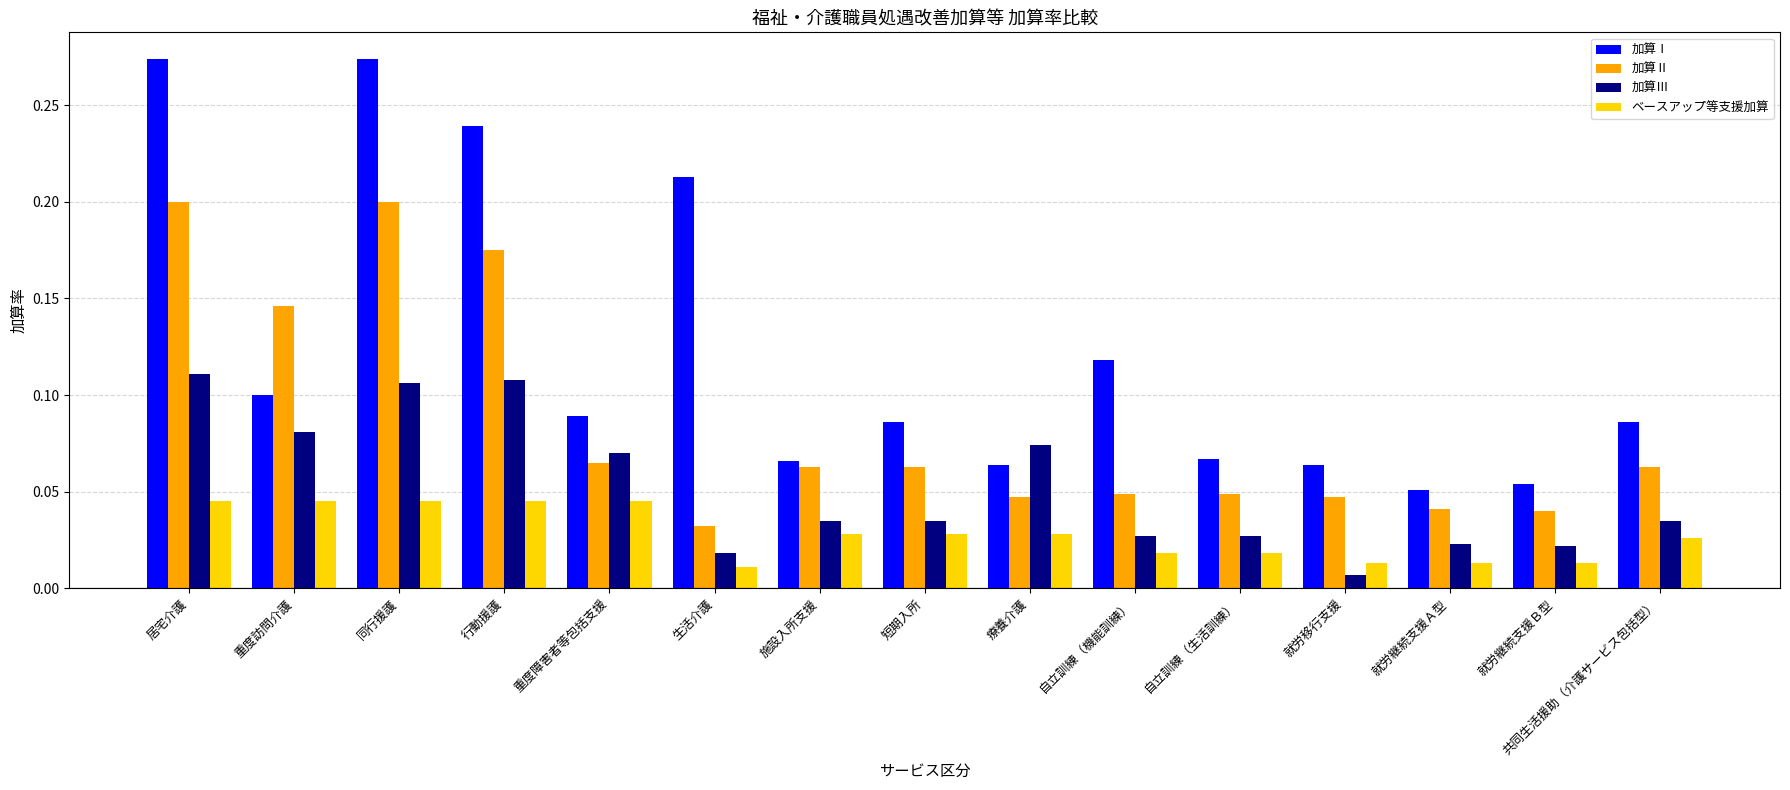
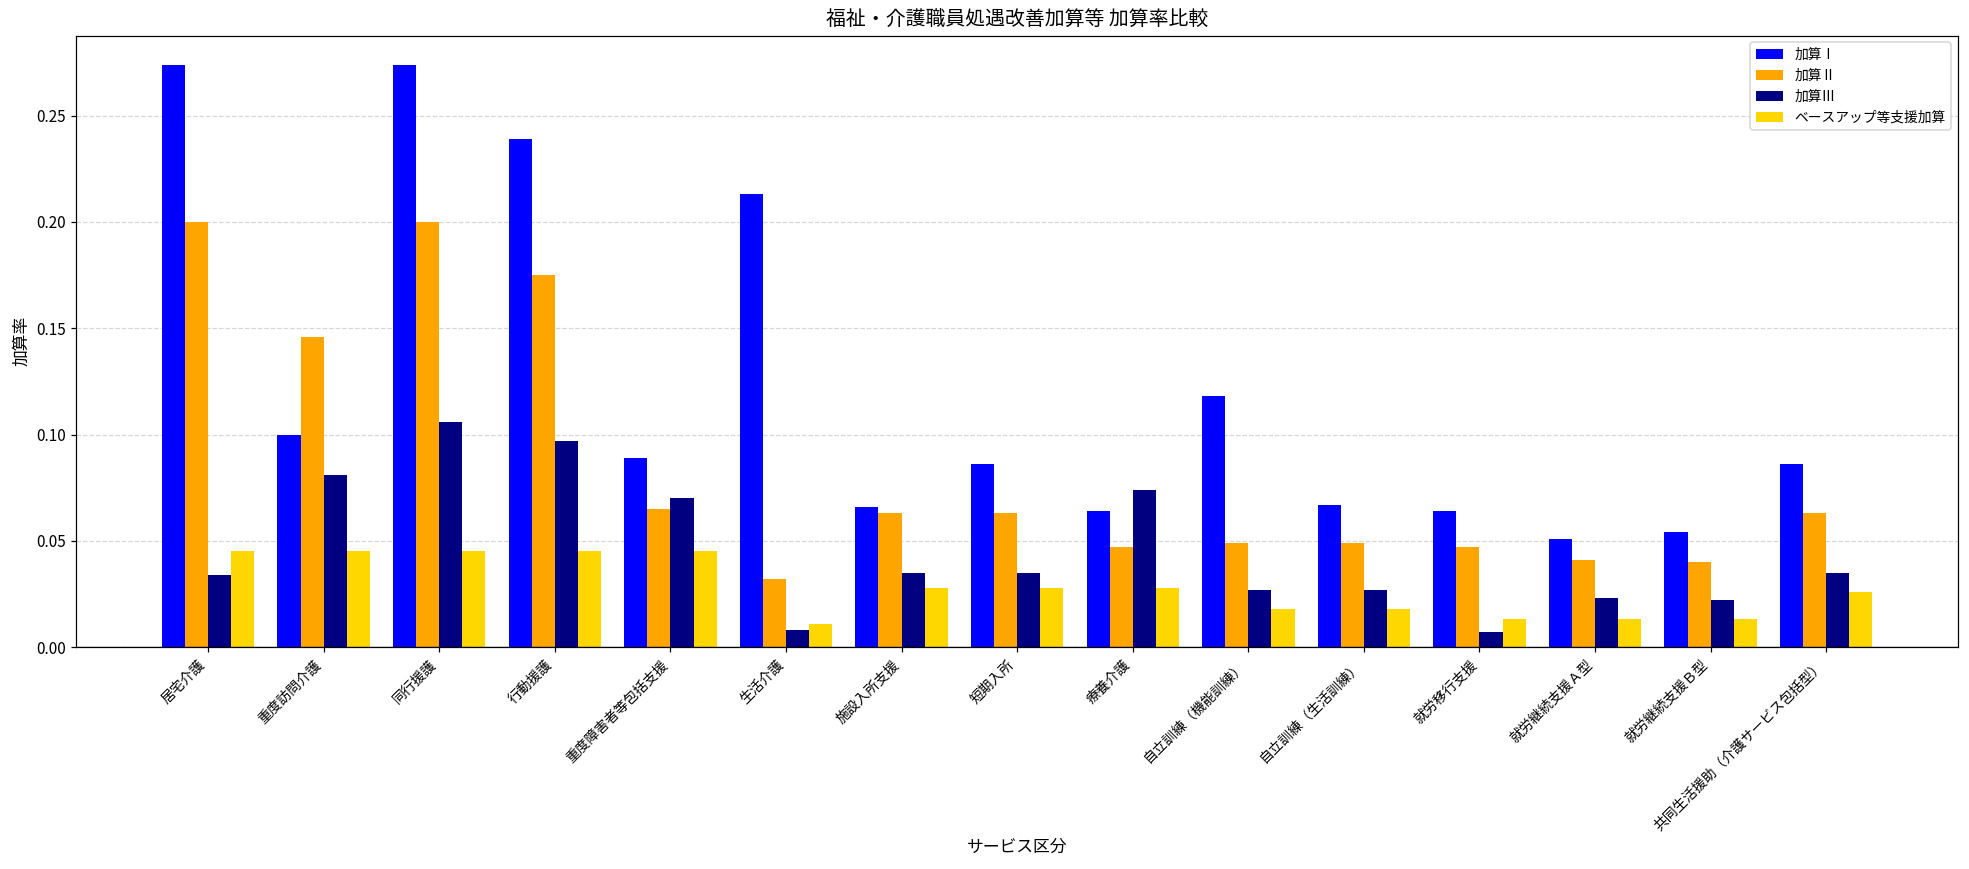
  {
    "加算Ⅰ": {
      "居宅介護": 0.274,
      "重度訪問介護": 0.100,
      "同行援護": 0.274,
      "行動援護": 0.239,
      "重度障害者等包括支援": 0.089,
      "生活介護": 0.213,
      "施設入所支援": 0.066,
      "短期入所": 0.086,
      "療養介護": 0.064,
      "自立訓練（機能訓練）": 0.118,
      "自立訓練（生活訓練）": 0.067,
      "就労移行支援": 0.064,
      "就労継続支援Ａ型": 0.051,
      "就労継続支援Ｂ型": 0.054,
      "共同生活援助（介護サービス包括型）": 0.086
    },
    "加算Ⅲ": {
-     "居宅介護": 0.111,
+     "居宅介護": 0.034,
      "重度訪問介護": 0.081,
      "同行援護": 0.106,
-     "行動援護": 0.108,
+     "行動援護": 0.097,
      "重度障害者等包括支援": 0.070,
-     "生活介護": 0.018,
+     "生活介護": 0.008,
      "施設入所支援": 0.035,
      "短期入所": 0.035,
      "療養介護": 0.074,
      "自立訓練（機能訓練）": 0.027,
      "自立訓練（生活訓練）": 0.027,
      "就労移行支援": 0.007,
      "就労継続支援Ａ型": 0.023,
      "就労継続支援Ｂ型": 0.022,
      "共同生活援助（介護サービス包括型）": 0.035
    }
  }
